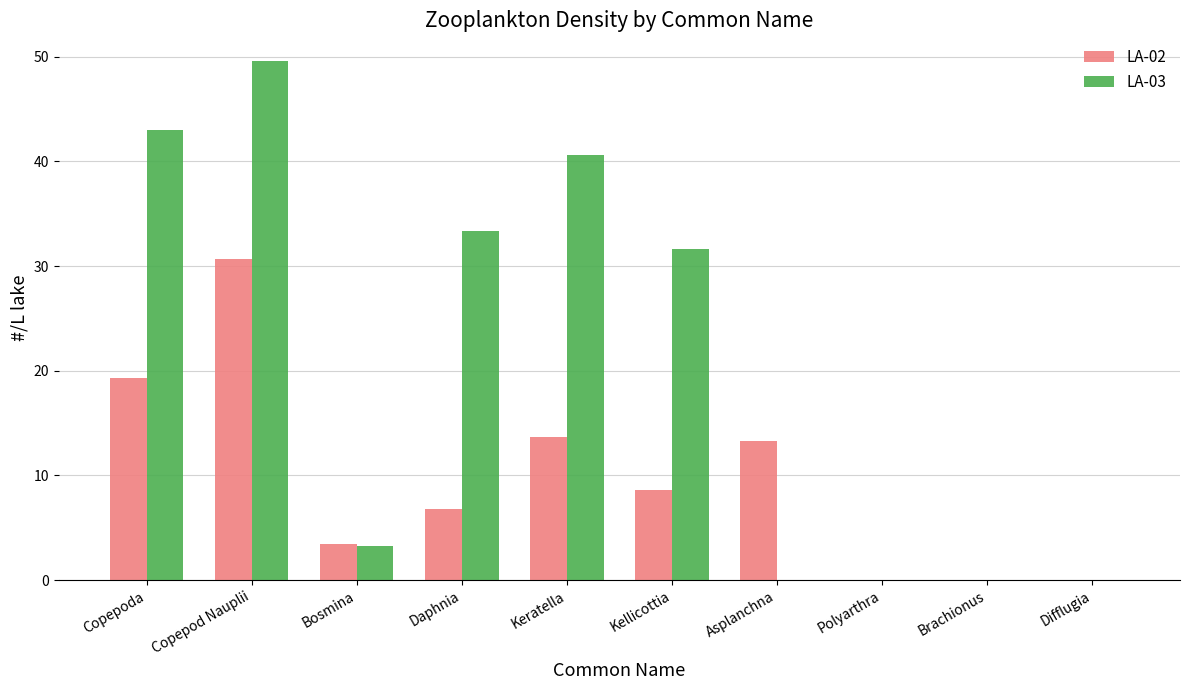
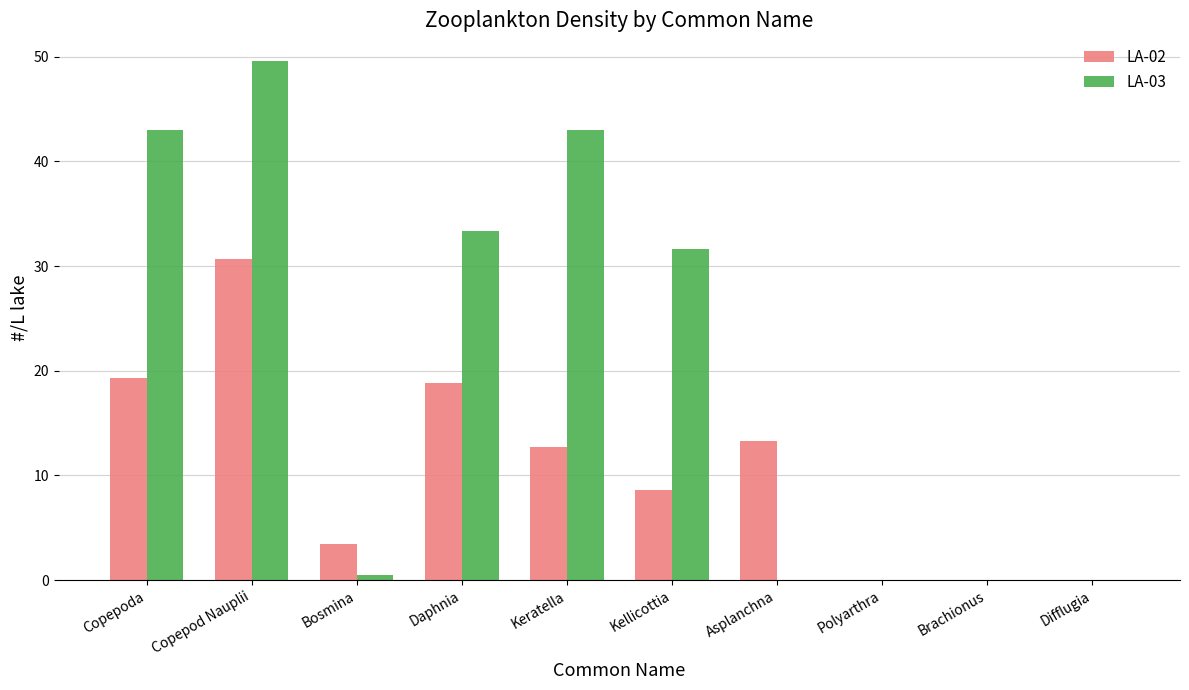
  {
    "LA-02": {
      "Copepoda": 19.3,
      "Copepod Nauplii": 30.7,
      "Bosmina": 3.4,
-     "Daphnia": 6.8,
-     "Keratella": 13.6,
+     "Daphnia": 18.9,
+     "Keratella": 12.7,
      "Kellicottia": 8.6,
      "Asplanchna": 13.3,
      "Polyarthra": 0.0,
      "Brachionus": 0.0,
      "Difflugia": 0.0
    },
    "LA-03": {
      "Copepoda": 43.0,
      "Copepod Nauplii": 49.6,
-     "Bosmina": 3.3,
+     "Bosmina": 0.5,
      "Daphnia": 33.3,
-     "Keratella": 40.6,
+     "Keratella": 43.0,
      "Kellicottia": 31.6,
      "Asplanchna": 0.0,
      "Polyarthra": 0.0,
      "Brachionus": 0.0,
      "Difflugia": 0.0
    }
  }
